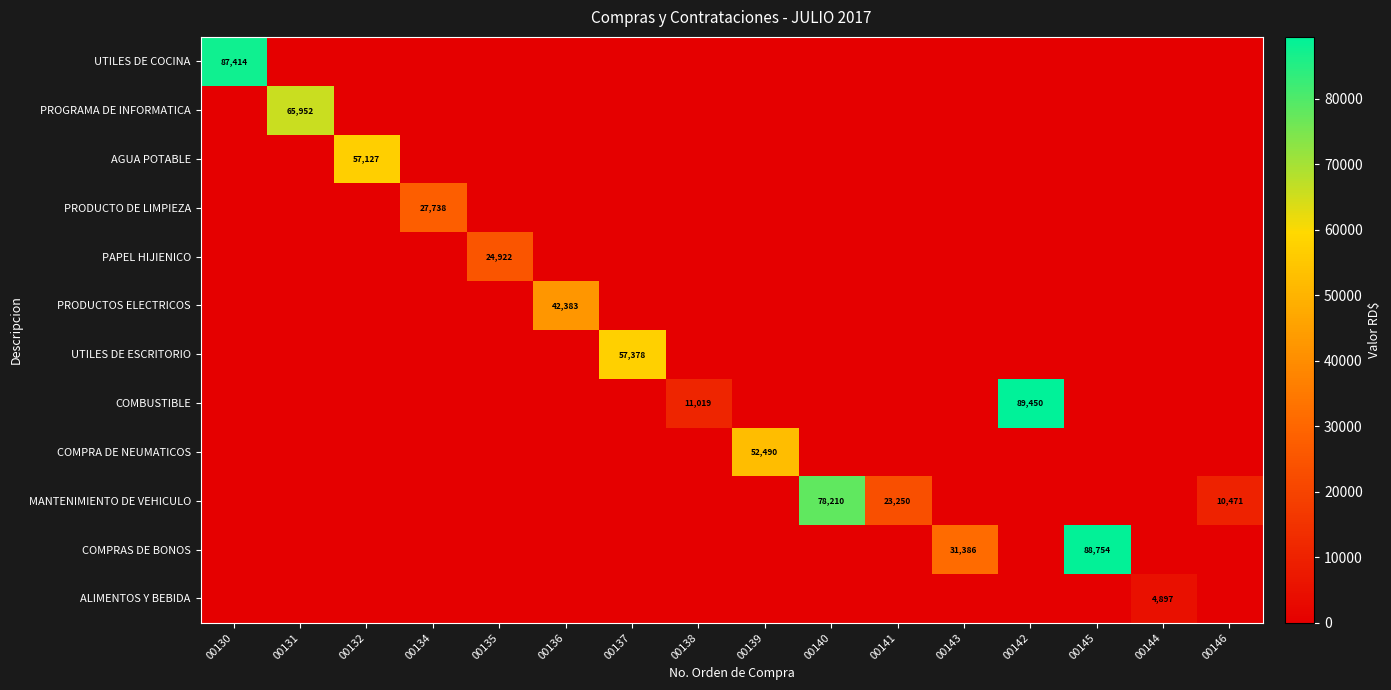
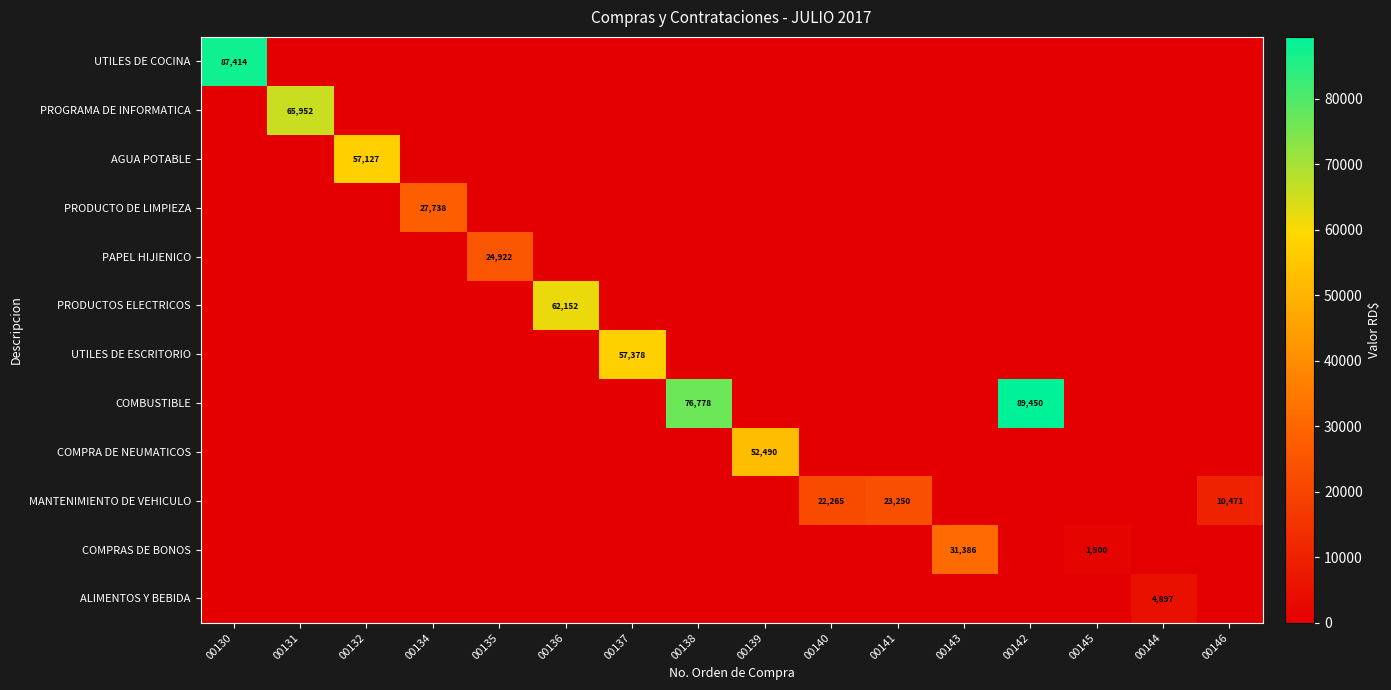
  {
    "UTILES DE COCINA": {
      "00130": "87,414"
    },
    "PROGRAMA DE INFORMATICA": {
      "00131": "65,952"
    },
    "AGUA POTABLE": {
      "00132": "57,127"
    },
    "PRODUCTO DE LIMPIEZA": {
      "00134": "27,738"
    },
    "PAPEL HIJIENICO": {
      "00135": "24,922"
    },
    "PRODUCTOS ELECTRICOS": {
-     "00136": "42,383"
+     "00136": "62,152"
    },
    "UTILES DE ESCRITORIO": {
      "00137": "57,378"
    },
    "COMBUSTIBLE": {
-     "00138": "11,019",
+     "00138": "76,778",
      "00142": "89,450"
    },
    "COMPRA DE NEUMATICOS": {
      "00139": "52,490"
    },
    "MANTENIMIENTO DE VEHICULO": {
-     "00140": "78,210",
+     "00140": "22,265",
      "00141": "23,250",
      "00146": "10,471"
    },
    "COMPRAS DE BONOS": {
      "00143": "31,386",
-     "00145": "88,754"
+     "00145": "1,500"
    },
    "ALIMENTOS Y BEBIDA": {
      "00144": "4,897"
    }
  }
